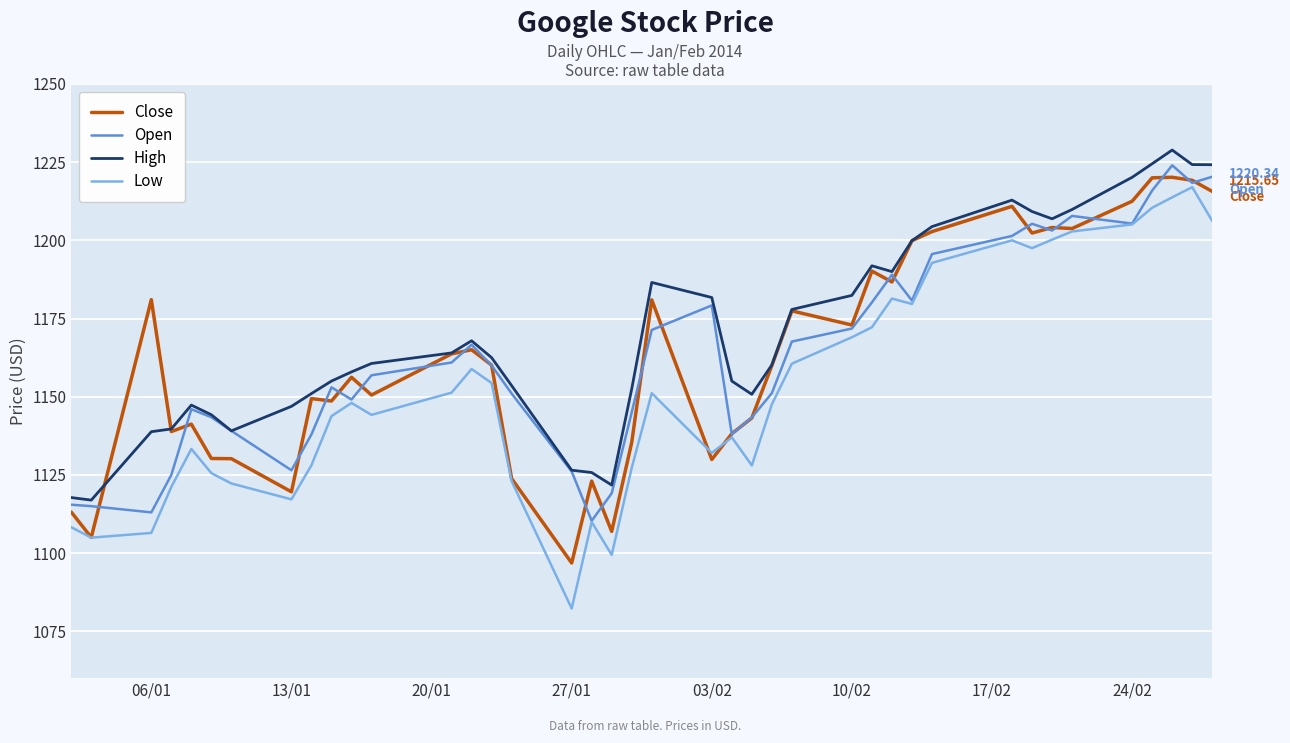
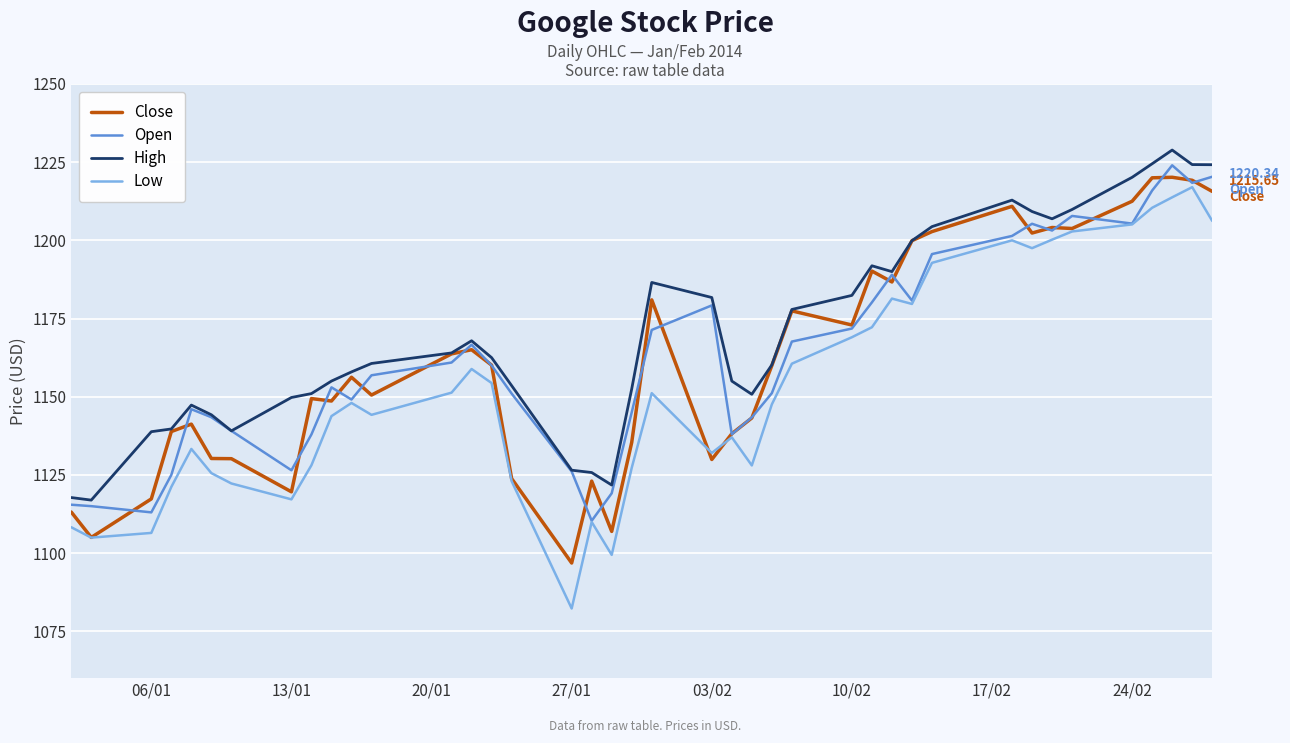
  {
    "Close": {
-     "06/01": 1181,
+     "06/01": 1117,
      "13/01": 1120,
      "27/01": 1097,
      "03/02": 1130,
      "10/02": 1173,
      "24/02": 1213
    },
    "High": {
      "06/01": 1139,
-     "13/01": 1147,
+     "13/01": 1150,
      "03/02": 1182,
      "10/02": 1182,
      "24/02": 1220
    }
  }
